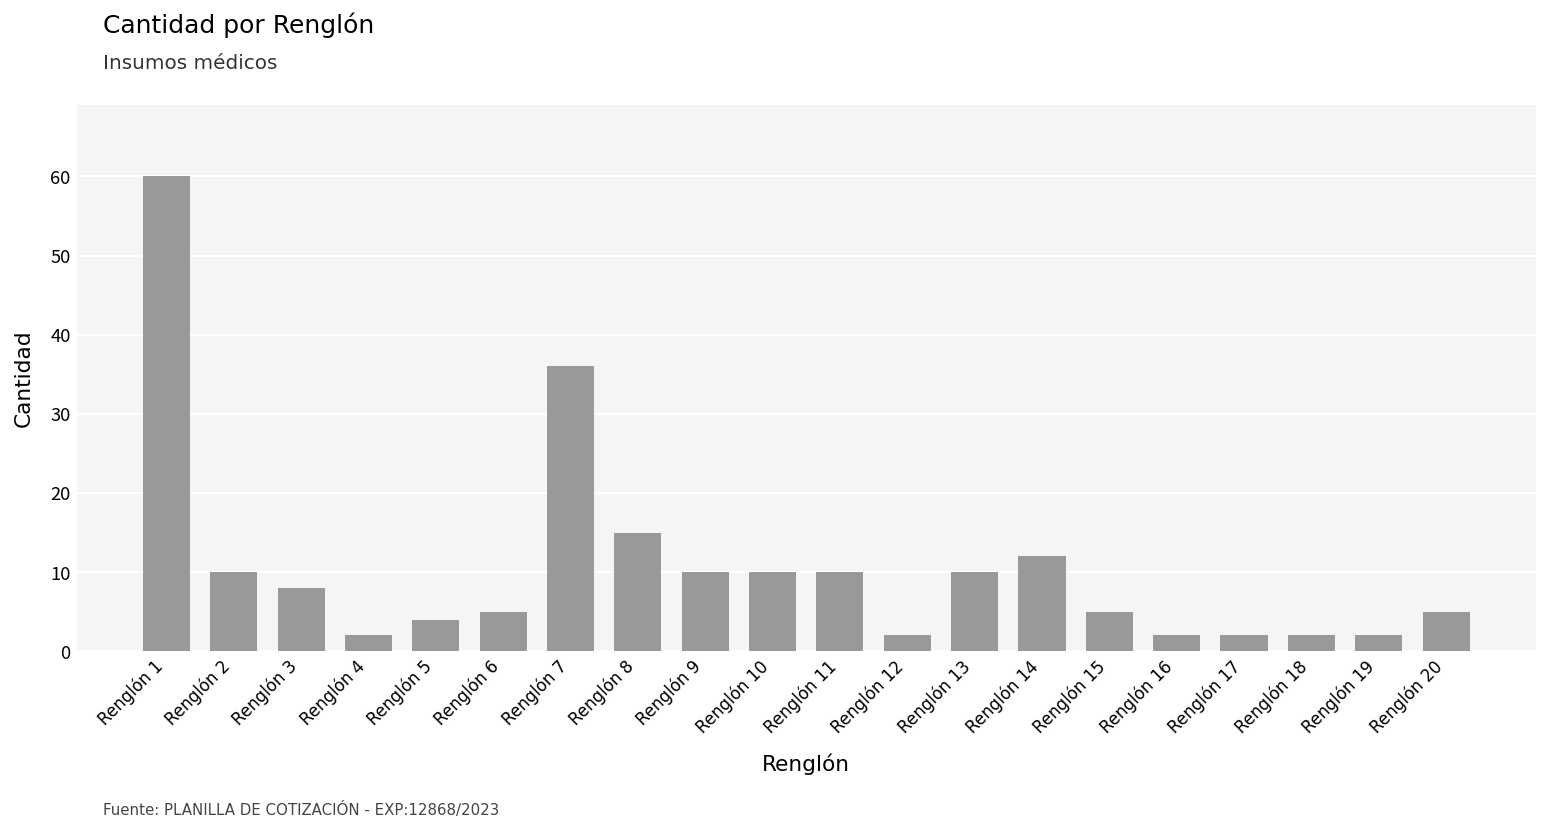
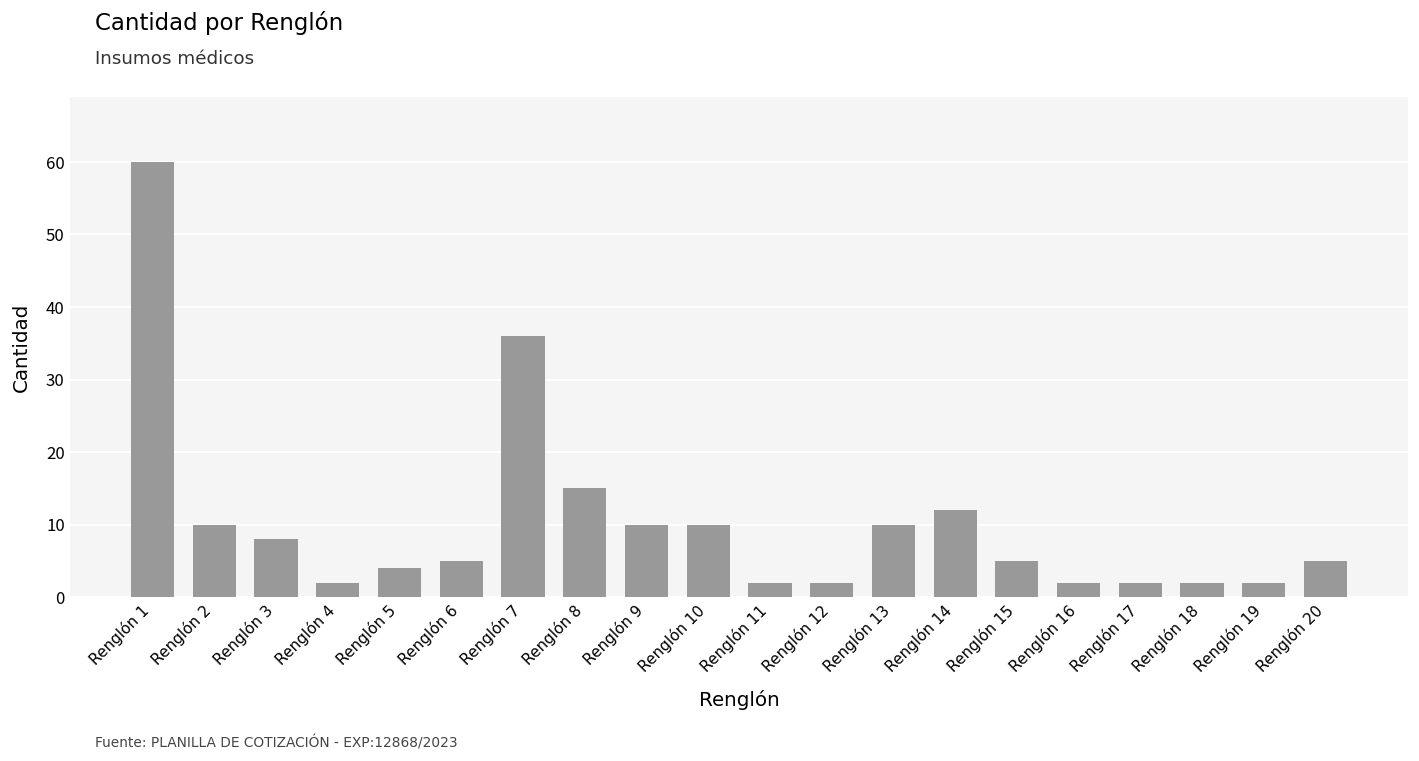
  {
    "Renglón 1": 60,
    "Renglón 2": 10,
    "Renglón 3": 8,
    "Renglón 4": 2,
    "Renglón 5": 4,
    "Renglón 6": 5,
    "Renglón 7": 36,
    "Renglón 8": 15,
    "Renglón 9": 10,
    "Renglón 10": 10,
-   "Renglón 11": 10,
+   "Renglón 11": 2,
    "Renglón 12": 2,
    "Renglón 13": 10,
    "Renglón 14": 12,
    "Renglón 15": 5,
    "Renglón 16": 2,
    "Renglón 17": 2,
    "Renglón 18": 2,
    "Renglón 19": 2,
    "Renglón 20": 5
  }
